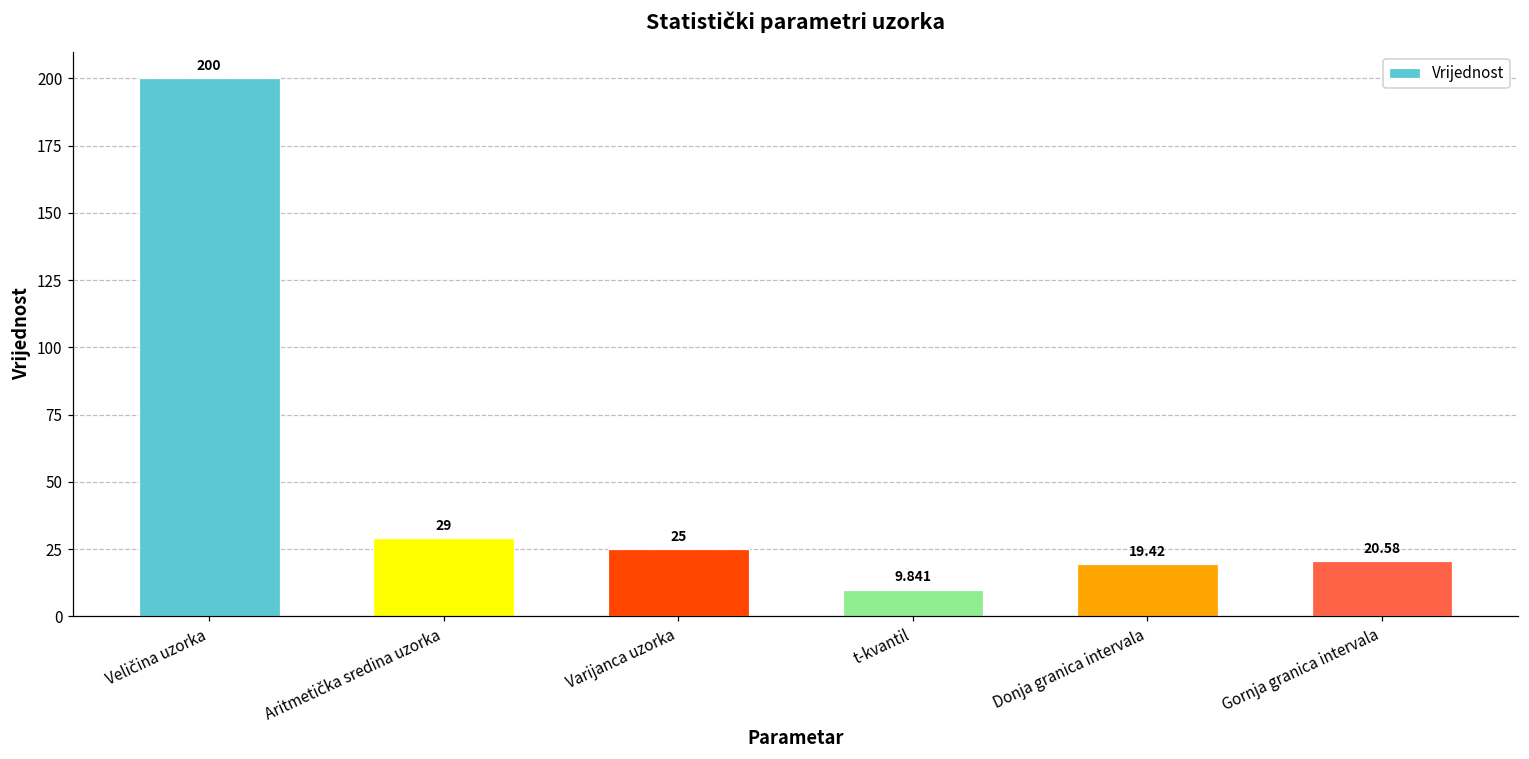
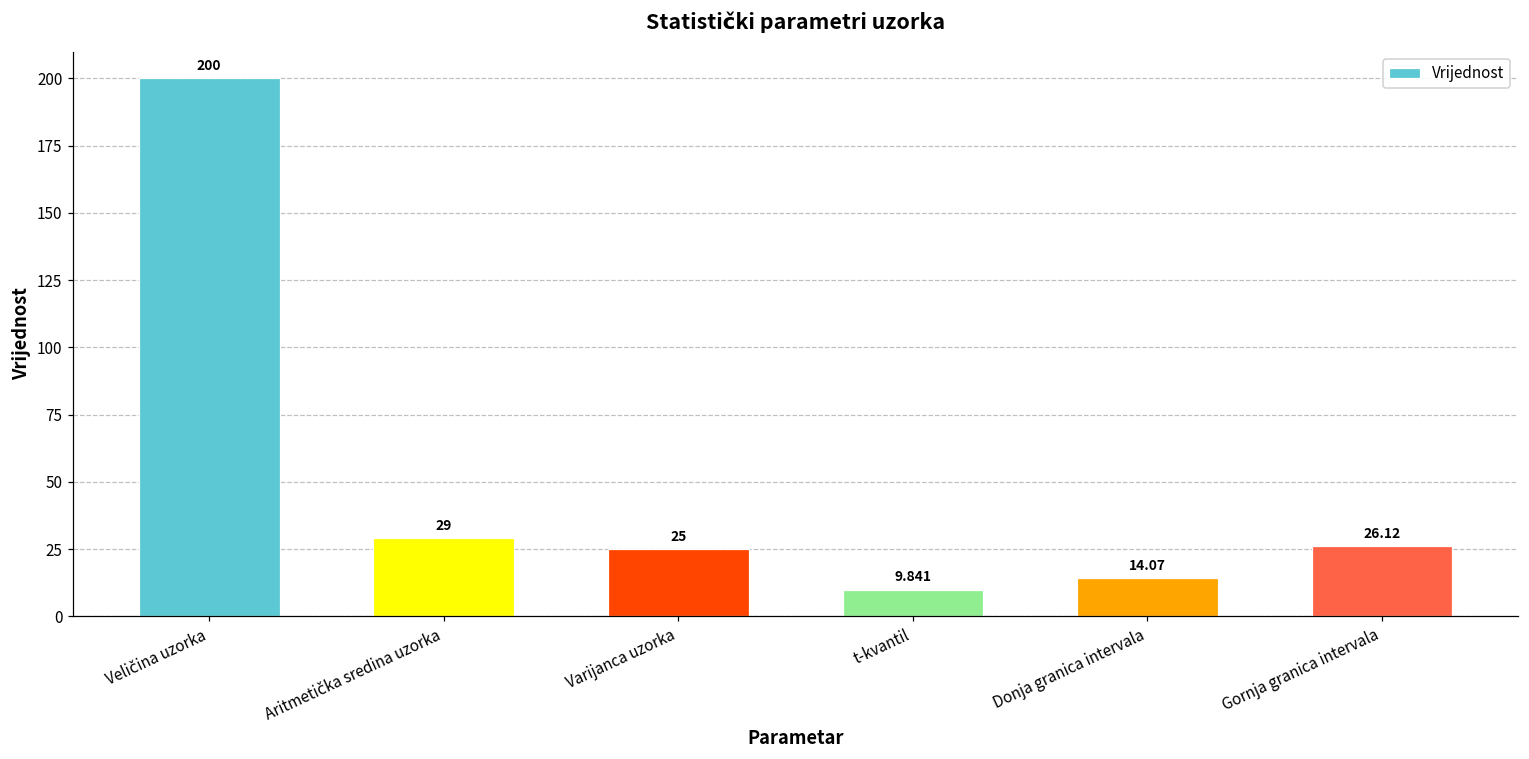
  {
    "Veličina uzorka": 200,
    "Aritmetička sredina uzorka": 29,
    "Varijanca uzorka": 25,
    "t-kvantil": 9.841,
-   "Donja granica intervala": 19.42,
-   "Gornja granica intervala": 20.58
+   "Donja granica intervala": 14.07,
+   "Gornja granica intervala": 26.12
  }
